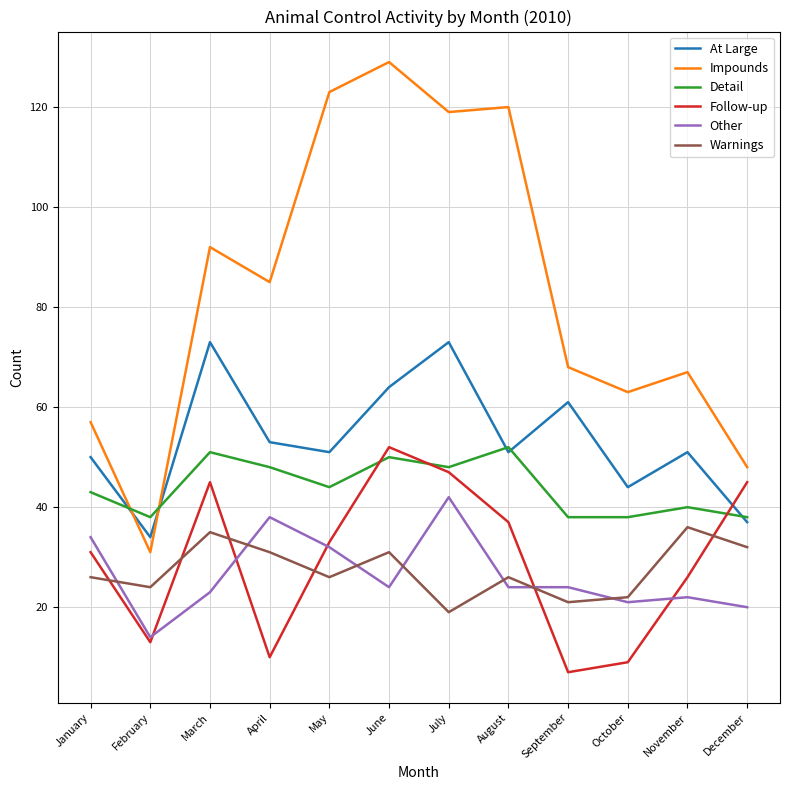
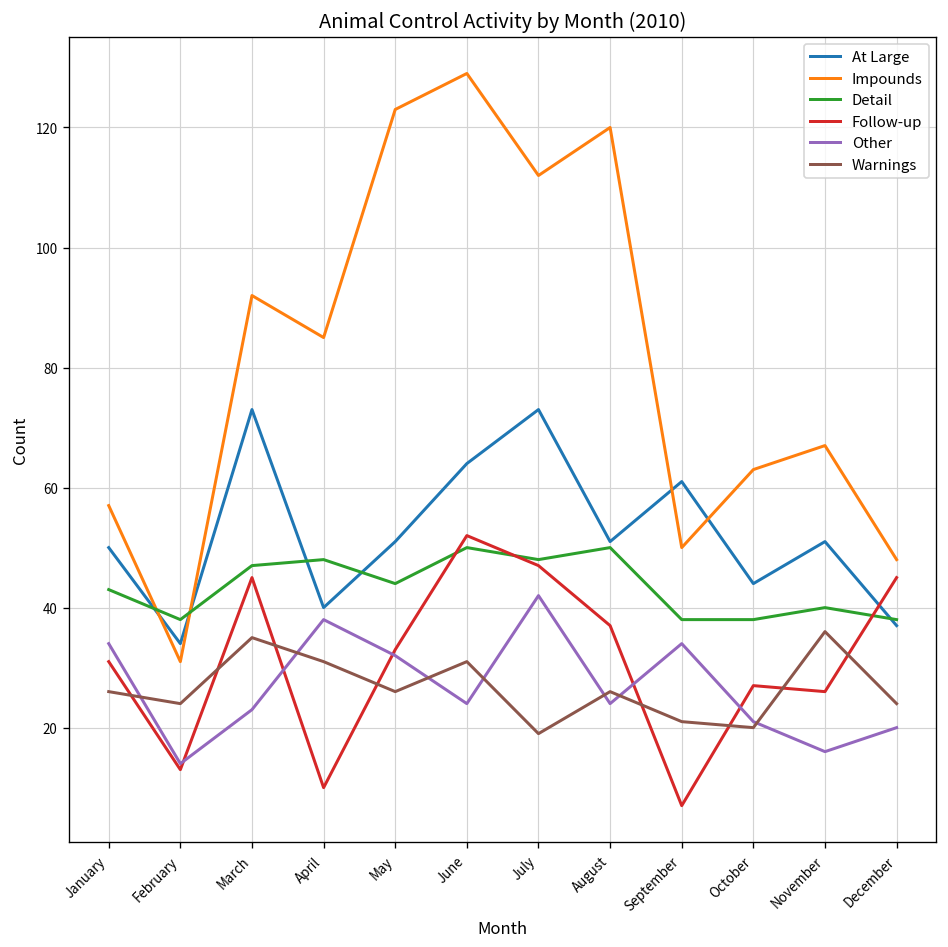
  {
    "At Large": {
      "January": 50,
      "February": 34,
      "March": 73,
-     "April": 53,
+     "April": 40,
      "May": 51,
      "June": 64,
      "July": 73,
      "August": 51,
      "September": 61,
      "October": 44,
      "November": 51,
      "December": 37
    },
    "Impounds": {
      "January": 57,
      "February": 31,
      "March": 92,
      "April": 85,
      "May": 123,
      "June": 129,
-     "July": 119,
+     "July": 112,
      "August": 120,
-     "September": 68,
+     "September": 50,
      "October": 63,
      "November": 67,
      "December": 48
    },
    "Detail": {
      "January": 43,
      "February": 38,
-     "March": 51,
+     "March": 47,
      "April": 48,
      "May": 44,
      "June": 50,
      "July": 48,
-     "August": 52,
+     "August": 50,
      "September": 38,
      "October": 38,
      "November": 40,
      "December": 38
    },
    "Follow-up": {
      "January": 31,
      "February": 13,
      "March": 45,
      "April": 10,
      "May": 33,
      "June": 52,
      "July": 47,
      "August": 37,
      "September": 7,
-     "October": 9,
+     "October": 27,
      "November": 26,
      "December": 45
    },
    "Other": {
      "January": 34,
      "February": 14,
      "March": 23,
      "April": 38,
      "May": 32,
      "June": 24,
      "July": 42,
      "August": 24,
-     "September": 24,
+     "September": 34,
      "October": 21,
-     "November": 22,
+     "November": 16,
      "December": 20
    },
    "Warnings": {
      "January": 26,
      "February": 24,
      "March": 35,
      "April": 31,
      "May": 26,
      "June": 31,
      "July": 19,
      "August": 26,
      "September": 21,
-     "October": 22,
+     "October": 20,
      "November": 36,
-     "December": 32
+     "December": 24
    }
  }
